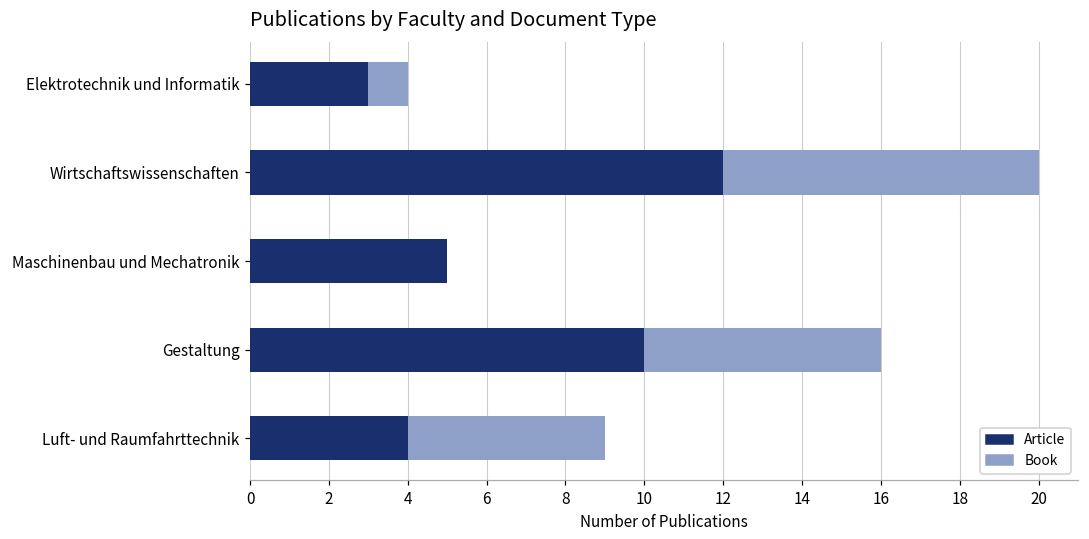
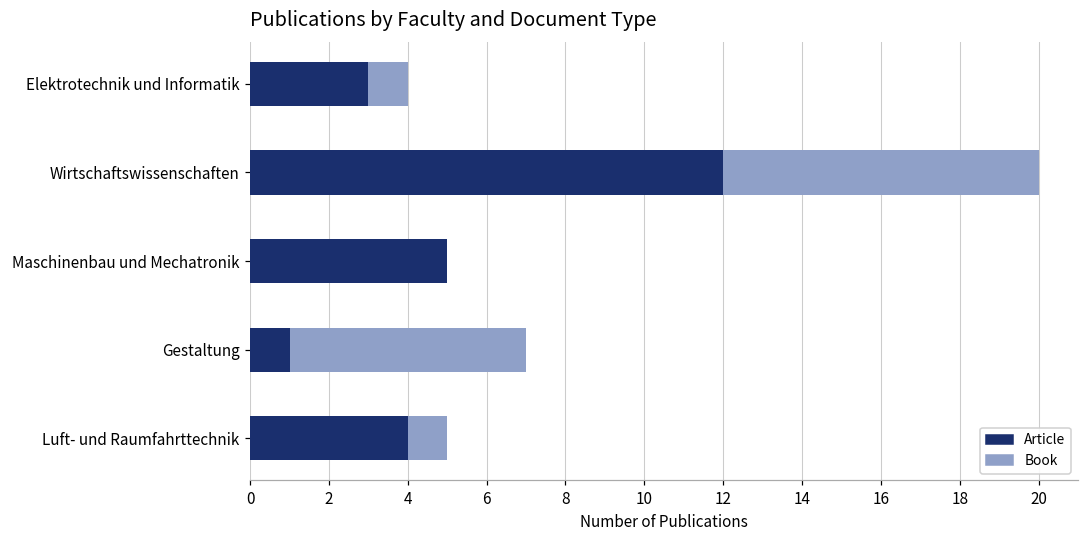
  {
    "Article": {
      "Elektrotechnik und Informatik": 3,
      "Wirtschaftswissenschaften": 12,
      "Maschinenbau und Mechatronik": 5,
-     "Gestaltung": 10,
+     "Gestaltung": 1,
      "Luft- und Raumfahrttechnik": 4
    },
    "Book": {
      "Elektrotechnik und Informatik": 1,
      "Wirtschaftswissenschaften": 8,
      "Maschinenbau und Mechatronik": 0,
      "Gestaltung": 6,
-     "Luft- und Raumfahrttechnik": 5
+     "Luft- und Raumfahrttechnik": 1
    }
  }
